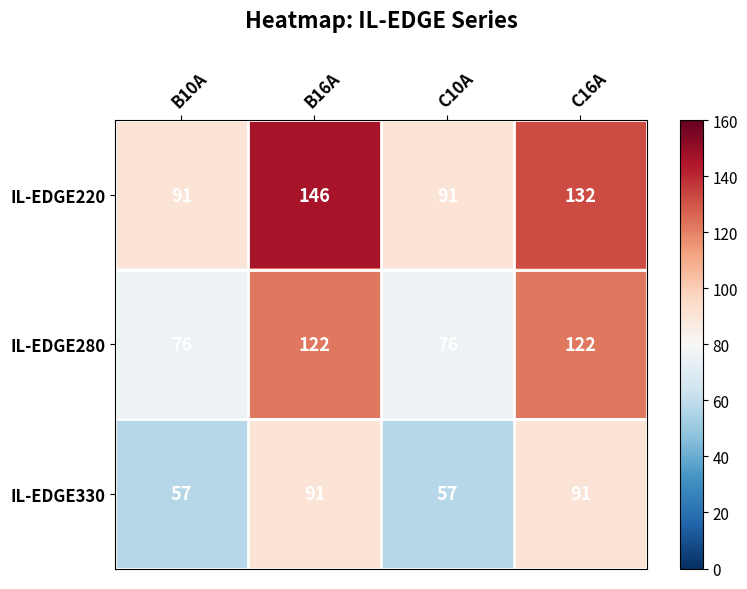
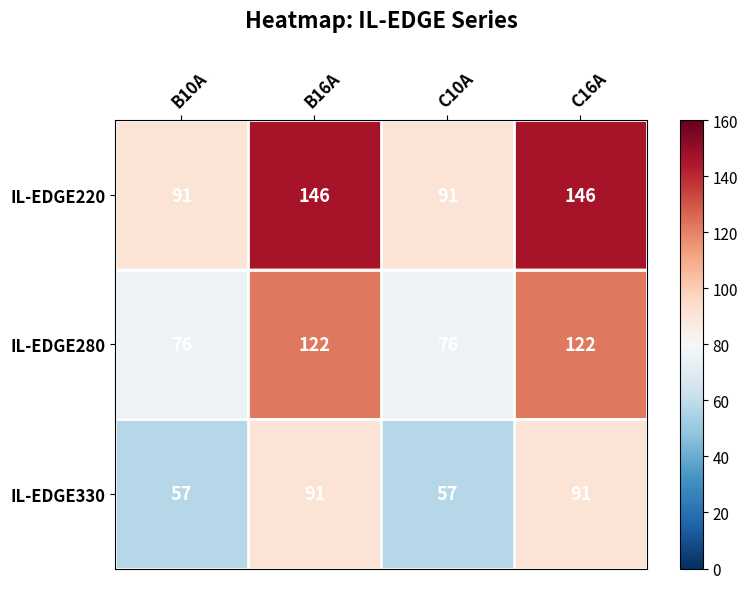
  {
    "IL-EDGE220": {
      "B16A": 146,
-     "C16A": 132
+     "C16A": 146
    },
    "IL-EDGE280": {
      "B16A": 122,
      "C16A": 122
    },
    "IL-EDGE330": {
      "B10A": 57,
      "C10A": 57
    }
  }
